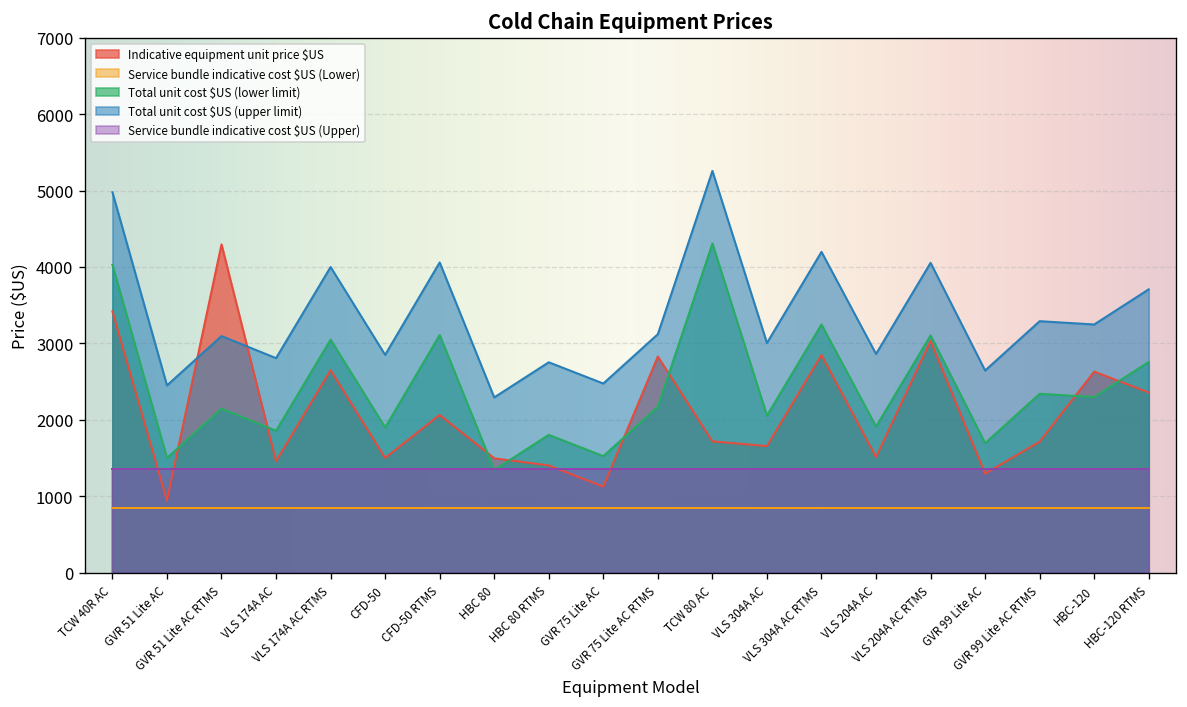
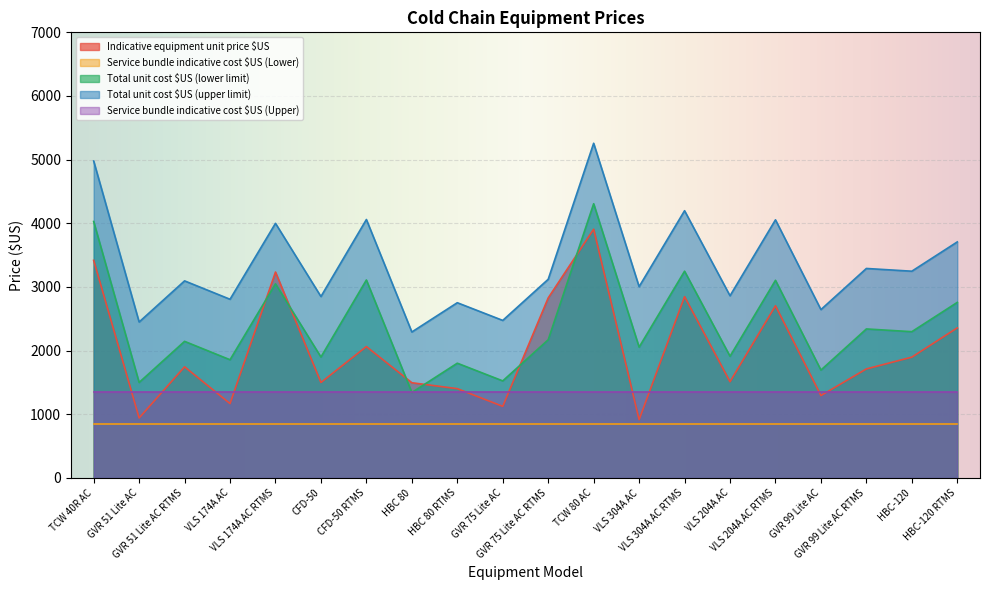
  {
    "Indicative equipment unit price $US": {
      "TCW 40R AC": 3400,
      "GVR 51 Lite AC": 900,
-     "GVR 51 Lite AC RTMS": 4300,
-     "VLS 174A AC": 1500,
-     "VLS 174A AC RTMS": 2600,
+     "GVR 51 Lite AC RTMS": 1700,
+     "VLS 174A AC": 1200,
+     "VLS 174A AC RTMS": 3200,
      "CFD-50": 1500,
      "CFD-50 RTMS": 2100,
      "HBC 80": 1500,
      "HBC 80 RTMS": 1400,
      "GVR 75 Lite AC": 1100,
      "GVR 75 Lite AC RTMS": 2800,
-     "TCW 80 AC": 1700,
-     "VLS 304A AC": 1700,
+     "TCW 80 AC": 3900,
+     "VLS 304A AC": 900,
      "VLS 304A AC RTMS": 2800,
      "VLS 204A AC": 1500,
-     "VLS 204A AC RTMS": 3000,
+     "VLS 204A AC RTMS": 2700,
      "GVR 99 Lite AC": 1300,
      "GVR 99 Lite AC RTMS": 1700,
-     "HBC-120": 2600,
+     "HBC-120": 1900,
      "HBC-120 RTMS": 2400
    },
    "Service bundle indicative cost $US (Lower)": {
      "TCW 40R AC": 900,
      "GVR 51 Lite AC": 900,
      "GVR 51 Lite AC RTMS": 900,
      "VLS 174A AC": 900,
      "VLS 174A AC RTMS": 900,
      "CFD-50": 900,
      "CFD-50 RTMS": 900,
      "HBC 80": 900,
      "HBC 80 RTMS": 900,
      "GVR 75 Lite AC": 900,
      "GVR 75 Lite AC RTMS": 900,
      "TCW 80 AC": 900,
      "VLS 304A AC": 900,
      "VLS 304A AC RTMS": 900,
      "VLS 204A AC": 900,
      "VLS 204A AC RTMS": 900,
      "GVR 99 Lite AC": 900,
      "GVR 99 Lite AC RTMS": 900,
      "HBC-120": 900,
      "HBC-120 RTMS": 900
    },
    "Total unit cost $US (lower limit)": {
      "TCW 40R AC": 4000,
      "GVR 51 Lite AC": 1500,
      "GVR 51 Lite AC RTMS": 2100,
      "VLS 174A AC": 1900,
      "VLS 174A AC RTMS": 3000,
      "CFD-50": 1900,
      "CFD-50 RTMS": 3100,
      "HBC 80 RTMS": 1800,
      "GVR 75 Lite AC": 1500,
      "GVR 75 Lite AC RTMS": 2200,
      "TCW 80 AC": 4300,
      "VLS 304A AC": 2100,
      "VLS 304A AC RTMS": 3200,
      "VLS 204A AC": 1900,
      "VLS 204A AC RTMS": 3100,
      "GVR 99 Lite AC": 1700,
      "GVR 99 Lite AC RTMS": 2300,
      "HBC-120": 2300,
      "HBC-120 RTMS": 2800
    },
    "Total unit cost $US (upper limit)": {
      "TCW 40R AC": 5000,
      "GVR 51 Lite AC": 2500,
      "GVR 51 Lite AC RTMS": 3100,
      "VLS 174A AC": 2800,
      "VLS 174A AC RTMS": 4000,
      "CFD-50": 2900,
      "CFD-50 RTMS": 4100,
      "HBC 80": 2300,
      "HBC 80 RTMS": 2800,
      "GVR 75 Lite AC": 2500,
      "GVR 75 Lite AC RTMS": 3100,
      "TCW 80 AC": 5300,
      "VLS 304A AC": 3000,
      "VLS 304A AC RTMS": 4200,
      "VLS 204A AC": 2900,
      "VLS 204A AC RTMS": 4100,
      "GVR 99 Lite AC": 2600,
      "GVR 99 Lite AC RTMS": 3300,
      "HBC-120": 3200,
      "HBC-120 RTMS": 3700
    },
    "Service bundle indicative cost $US (Upper)": {
      "TCW 40R AC": 1400,
      "GVR 51 Lite AC": 1400,
      "GVR 51 Lite AC RTMS": 1400,
      "VLS 174A AC": 1400,
      "VLS 174A AC RTMS": 1400,
      "CFD-50": 1400,
      "CFD-50 RTMS": 1400,
      "HBC 80 RTMS": 1400,
      "GVR 75 Lite AC": 1400,
      "GVR 75 Lite AC RTMS": 1400,
      "TCW 80 AC": 1400,
      "VLS 304A AC": 1400,
      "VLS 304A AC RTMS": 1400,
      "VLS 204A AC": 1400,
      "VLS 204A AC RTMS": 1400,
      "GVR 99 Lite AC": 1400,
      "GVR 99 Lite AC RTMS": 1400,
      "HBC-120": 1400,
      "HBC-120 RTMS": 1400
    }
  }
